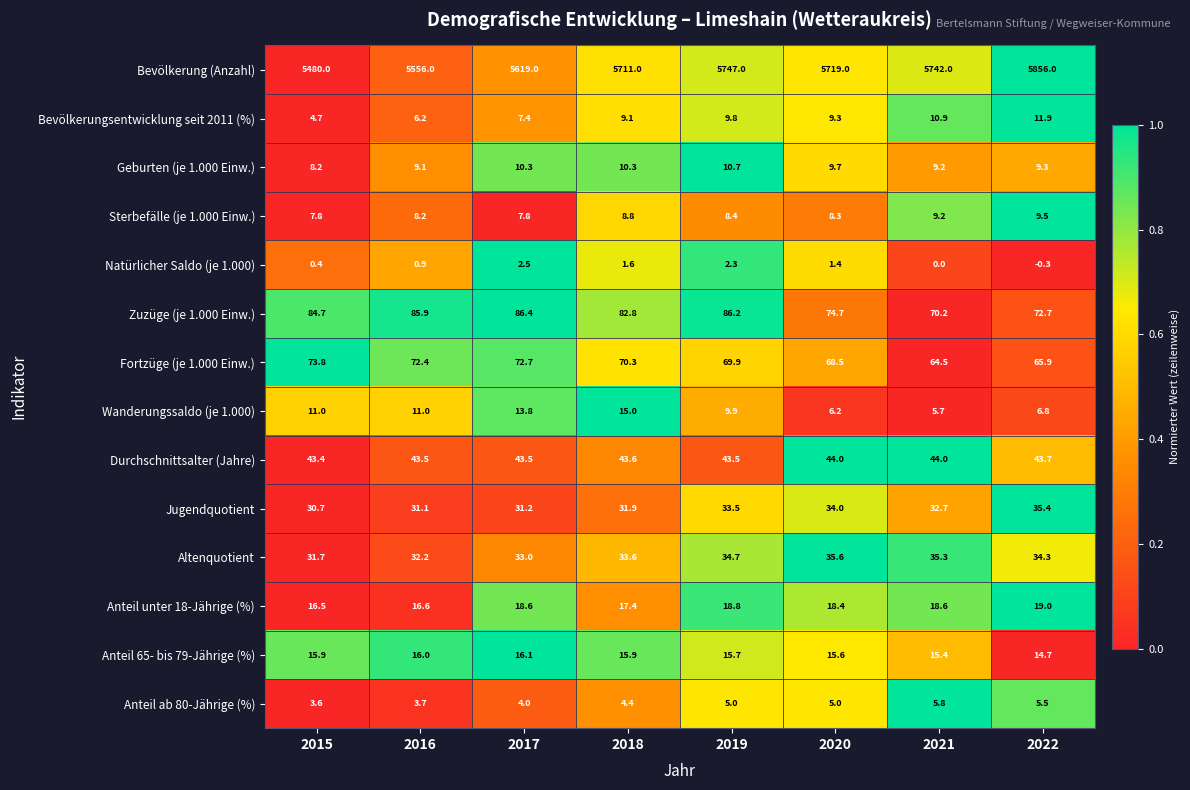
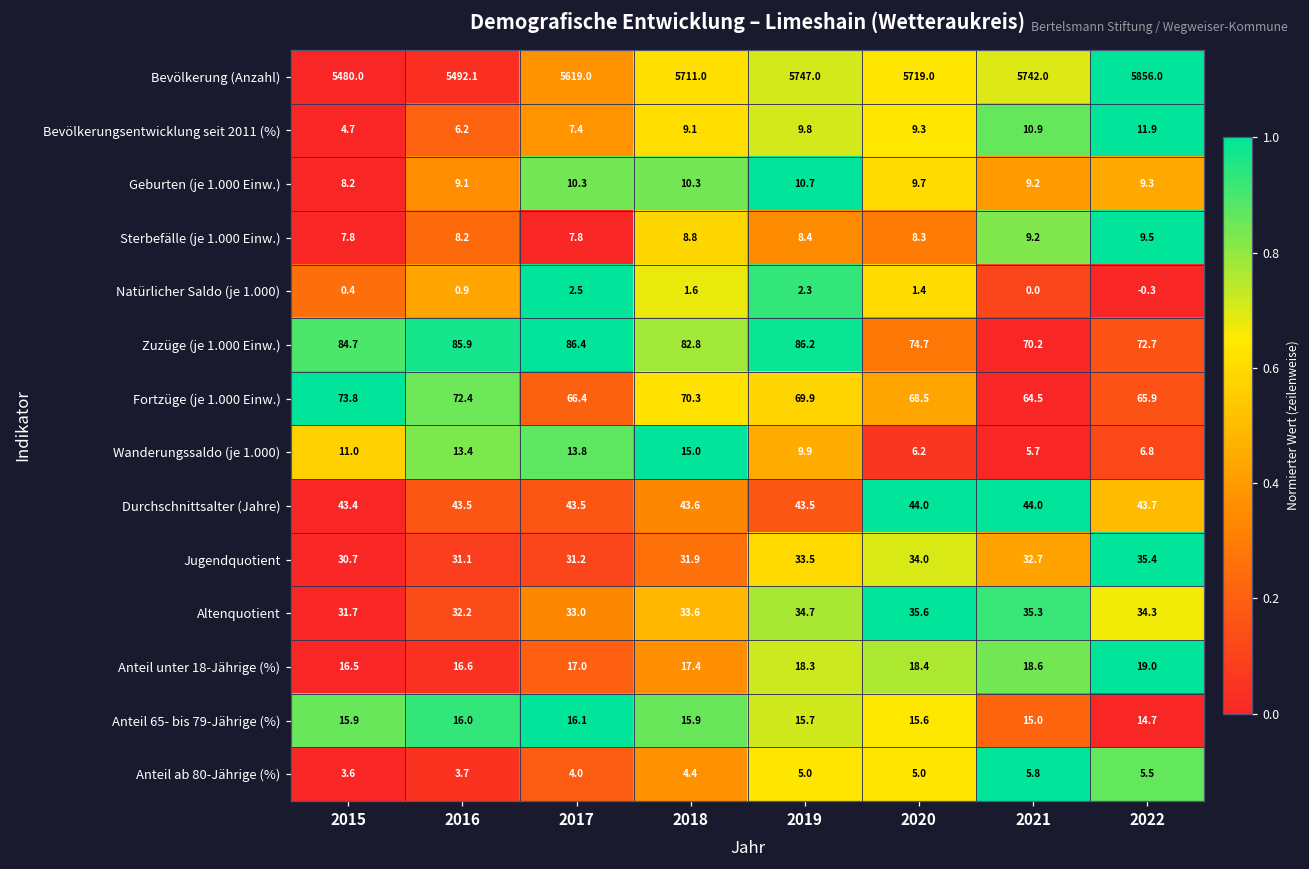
  {
    "Bevölkerung (Anzahl)": {
      "2015": 5480.0,
-     "2016": 5556.0,
+     "2016": 5492.1,
      "2017": 5619.0,
      "2018": 5711.0,
      "2019": 5747.0,
      "2020": 5719.0,
      "2021": 5742.0,
      "2022": 5856.0
    },
    "Bevölkerungsentwicklung seit 2011 (%)": {
      "2015": 4.7,
      "2016": 6.2,
      "2017": 7.4,
      "2018": 9.1,
      "2019": 9.8,
      "2020": 9.3,
      "2021": 10.9,
      "2022": 11.9
    },
    "Geburten (je 1.000 Einw.)": {
      "2015": 8.2,
      "2016": 9.1,
      "2017": 10.3,
      "2018": 10.3,
      "2019": 10.7,
      "2020": 9.7,
      "2021": 9.2,
      "2022": 9.3
    },
    "Sterbefälle (je 1.000 Einw.)": {
      "2015": 7.8,
      "2016": 8.2,
      "2017": 7.8,
      "2018": 8.8,
      "2019": 8.4,
      "2020": 8.3,
      "2021": 9.2,
      "2022": 9.5
    },
    "Natürlicher Saldo (je 1.000)": {
      "2015": 0.4,
      "2016": 0.9,
      "2017": 2.5,
      "2018": 1.6,
      "2019": 2.3,
      "2020": 1.4,
      "2021": 0.0,
      "2022": -0.3
    },
    "Zuzüge (je 1.000 Einw.)": {
      "2015": 84.7,
      "2016": 85.9,
      "2017": 86.4,
      "2018": 82.8,
      "2019": 86.2,
      "2020": 74.7,
      "2021": 70.2,
      "2022": 72.7
    },
    "Fortzüge (je 1.000 Einw.)": {
      "2015": 73.8,
      "2016": 72.4,
-     "2017": 72.7,
+     "2017": 66.4,
      "2018": 70.3,
      "2019": 69.9,
      "2020": 68.5,
      "2021": 64.5,
      "2022": 65.9
    },
    "Wanderungssaldo (je 1.000)": {
      "2015": 11.0,
-     "2016": 11.0,
+     "2016": 13.4,
      "2017": 13.8,
      "2018": 15.0,
      "2019": 9.9,
      "2020": 6.2,
      "2021": 5.7,
      "2022": 6.8
    },
    "Durchschnittsalter (Jahre)": {
      "2015": 43.4,
      "2016": 43.5,
      "2017": 43.5,
      "2018": 43.6,
      "2019": 43.5,
      "2020": 44.0,
      "2021": 44.0,
      "2022": 43.7
    },
    "Jugendquotient": {
      "2015": 30.7,
      "2016": 31.1,
      "2017": 31.2,
      "2018": 31.9,
      "2019": 33.5,
      "2020": 34.0,
      "2021": 32.7,
      "2022": 35.4
    },
    "Altenquotient": {
      "2015": 31.7,
      "2016": 32.2,
      "2017": 33.0,
      "2018": 33.6,
      "2019": 34.7,
      "2020": 35.6,
      "2021": 35.3,
      "2022": 34.3
    },
    "Anteil unter 18-Jährige (%)": {
      "2015": 16.5,
      "2016": 16.6,
-     "2017": 18.6,
+     "2017": 17.0,
      "2018": 17.4,
-     "2019": 18.8,
+     "2019": 18.3,
      "2020": 18.4,
      "2021": 18.6,
      "2022": 19.0
    },
    "Anteil 65- bis 79-Jährige (%)": {
      "2015": 15.9,
      "2016": 16.0,
      "2017": 16.1,
      "2018": 15.9,
      "2019": 15.7,
      "2020": 15.6,
-     "2021": 15.4,
+     "2021": 15.0,
      "2022": 14.7
    },
    "Anteil ab 80-Jährige (%)": {
      "2015": 3.6,
      "2016": 3.7,
      "2017": 4.0,
      "2018": 4.4,
      "2019": 5.0,
      "2020": 5.0,
      "2021": 5.8,
      "2022": 5.5
    }
  }
